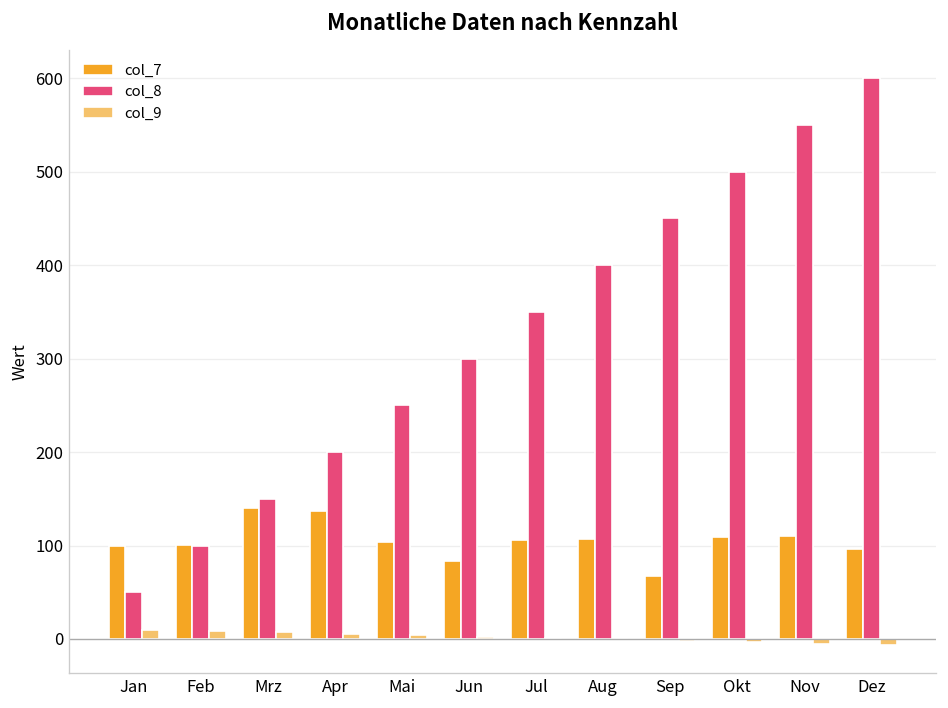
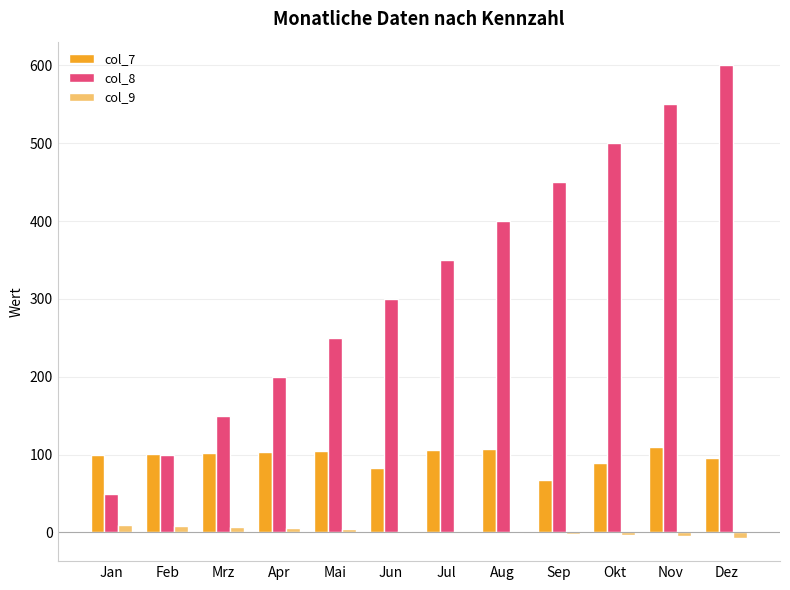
  {
    "col_7": {
      "Jan": 100,
      "Feb": 100,
-     "Mrz": 140,
-     "Apr": 140,
+     "Mrz": 100,
+     "Apr": 100,
      "Mai": 100,
      "Jun": 80,
      "Jul": 110,
      "Aug": 110,
      "Sep": 70,
-     "Okt": 110,
+     "Okt": 90,
      "Nov": 110,
      "Dez": 100
    },
    "col_8": {
      "Jan": 50,
      "Feb": 100,
      "Mrz": 150,
      "Apr": 200,
      "Mai": 250,
      "Jun": 300,
      "Jul": 350,
      "Aug": 400,
      "Sep": 450,
      "Okt": 500,
      "Nov": 550,
      "Dez": 600
    },
    "col_9": {
      "Jan": 10,
      "Feb": 10,
      "Mrz": 10,
      "Apr": 10,
      "Mai": 0,
      "Okt": 0,
      "Nov": -10,
      "Dez": -10
    }
  }
